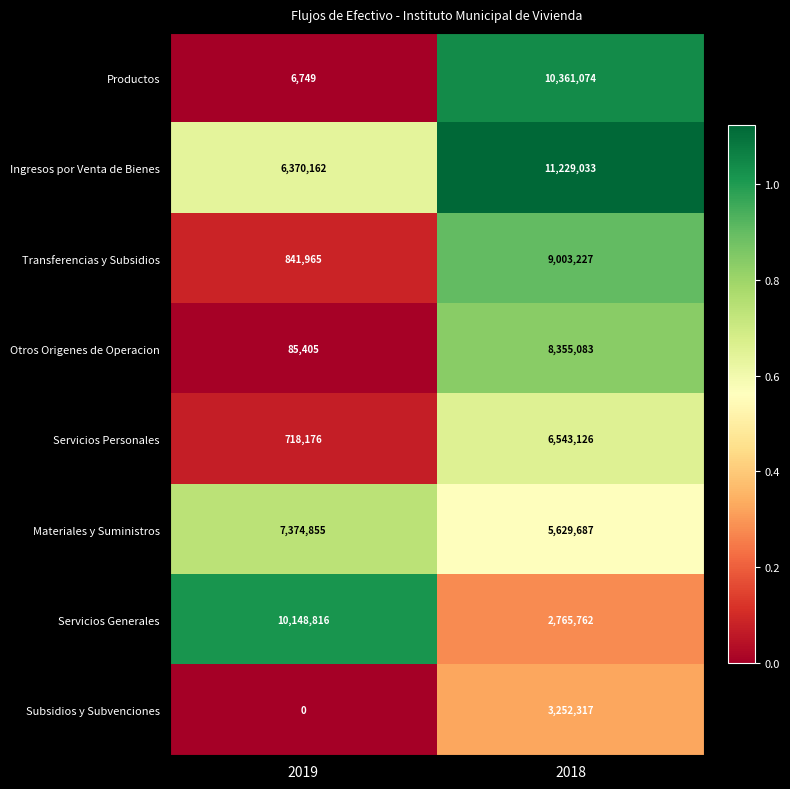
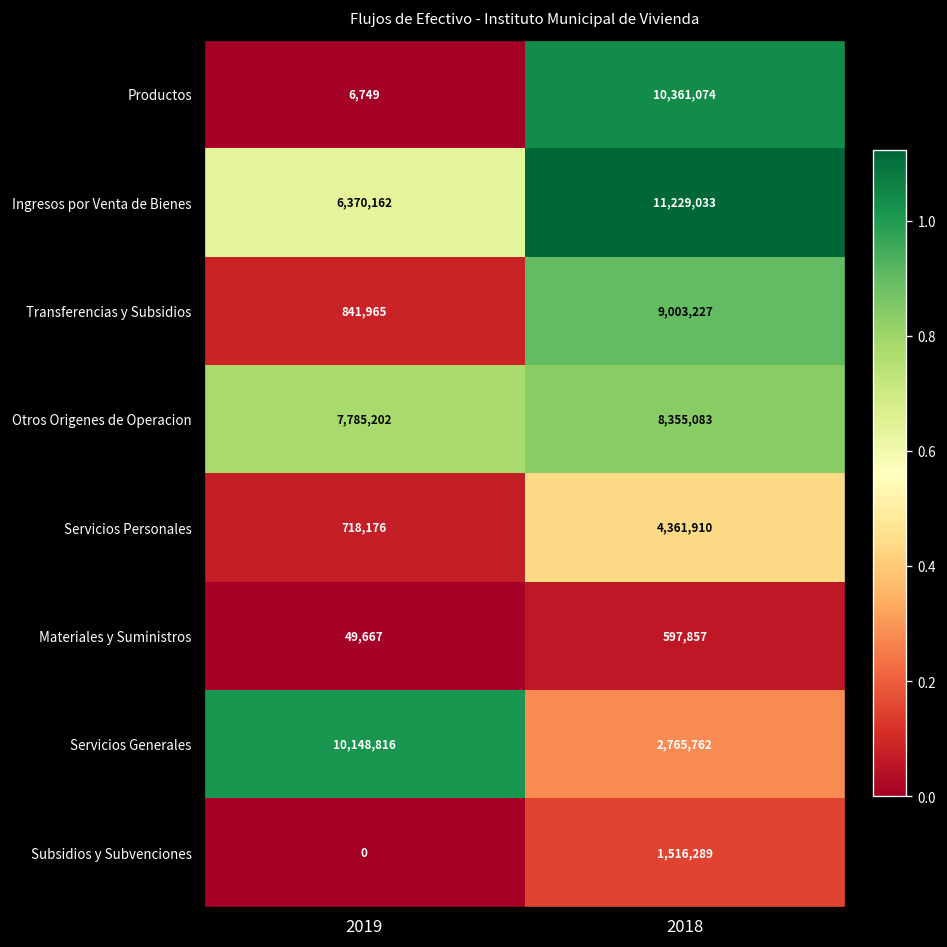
  {
    "Productos": {
      "2019": "6,749",
      "2018": "10,361,074"
    },
    "Ingresos por Venta de Bienes": {
      "2019": "6,370,162",
      "2018": "11,229,033"
    },
    "Transferencias y Subsidios": {
      "2019": "841,965",
      "2018": "9,003,227"
    },
    "Otros Origenes de Operacion": {
-     "2019": "85,405",
+     "2019": "7,785,202",
      "2018": "8,355,083"
    },
    "Servicios Personales": {
      "2019": "718,176",
-     "2018": "6,543,126"
+     "2018": "4,361,910"
    },
    "Materiales y Suministros": {
-     "2019": "7,374,855",
-     "2018": "5,629,687"
+     "2019": "49,667",
+     "2018": "597,857"
    },
    "Servicios Generales": {
      "2019": "10,148,816",
      "2018": "2,765,762"
    },
    "Subsidios y Subvenciones": {
      "2019": "0",
-     "2018": "3,252,317"
+     "2018": "1,516,289"
    }
  }
